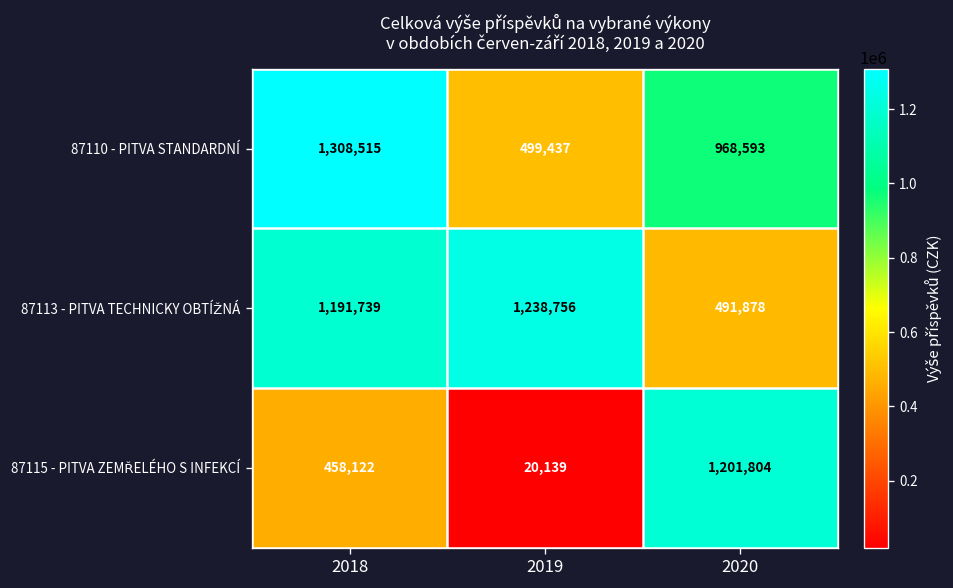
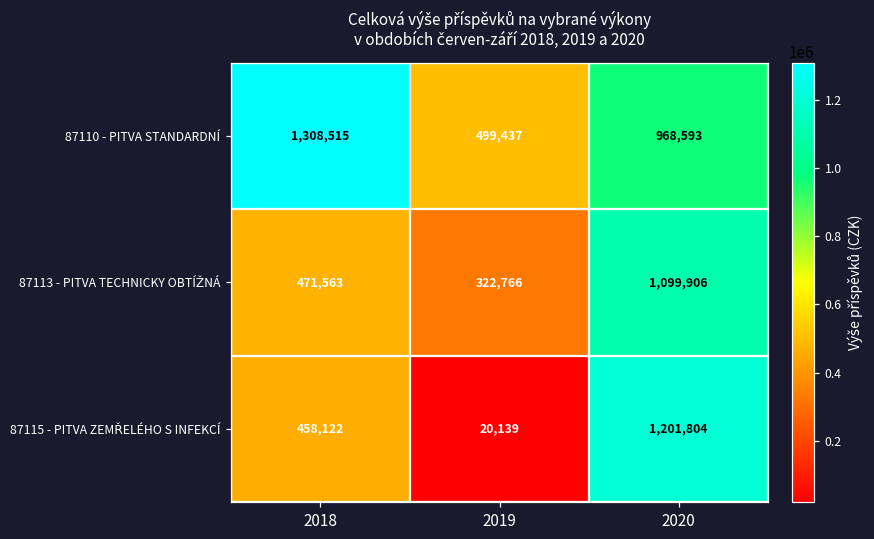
  {
    "87110 - PITVA STANDARDNÍ": {
      "2018": "1,308,515",
      "2019": "499,437",
      "2020": "968,593"
    },
    "87113 - PITVA TECHNICKY OBTÍŽNÁ": {
-     "2018": "1,191,739",
-     "2019": "1,238,756",
-     "2020": "491,878"
+     "2018": "471,563",
+     "2019": "322,766",
+     "2020": "1,099,906"
    },
    "87115 - PITVA ZEMŘELÉHO S INFEKCÍ": {
      "2018": "458,122",
      "2019": "20,139",
      "2020": "1,201,804"
    }
  }
